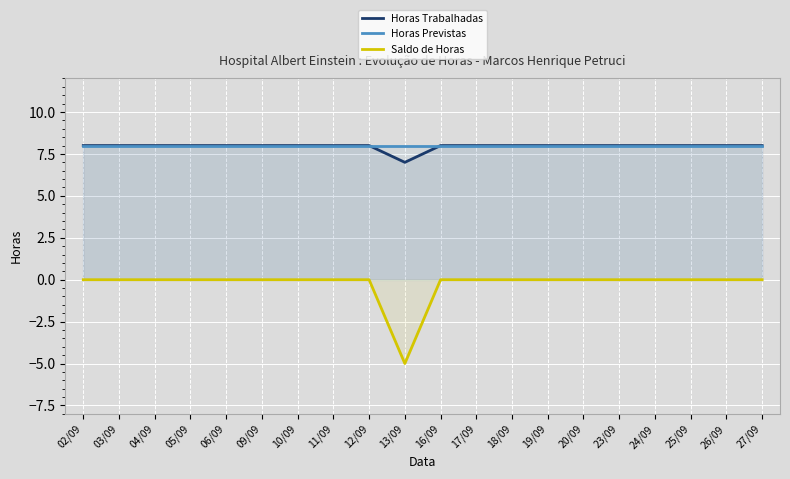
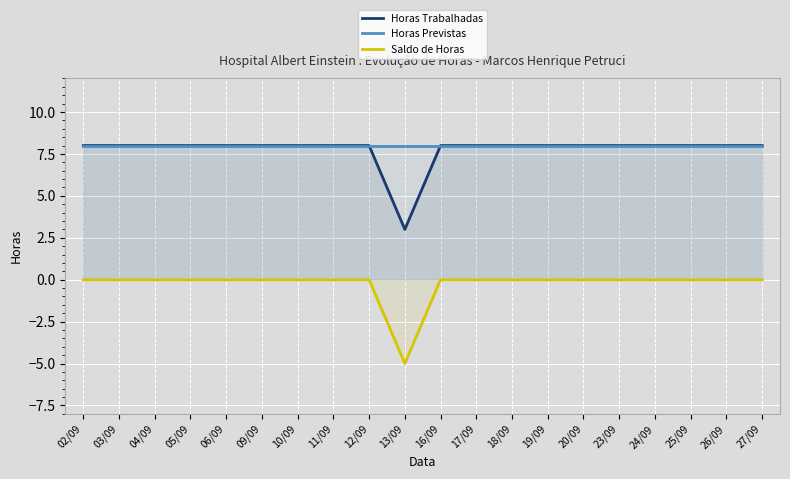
  {
    "Horas Trabalhadas": {
-     "13/09": 7
+     "13/09": 3
    },
    "Horas Previstas": {
      "13/09": 8
    }
  }
